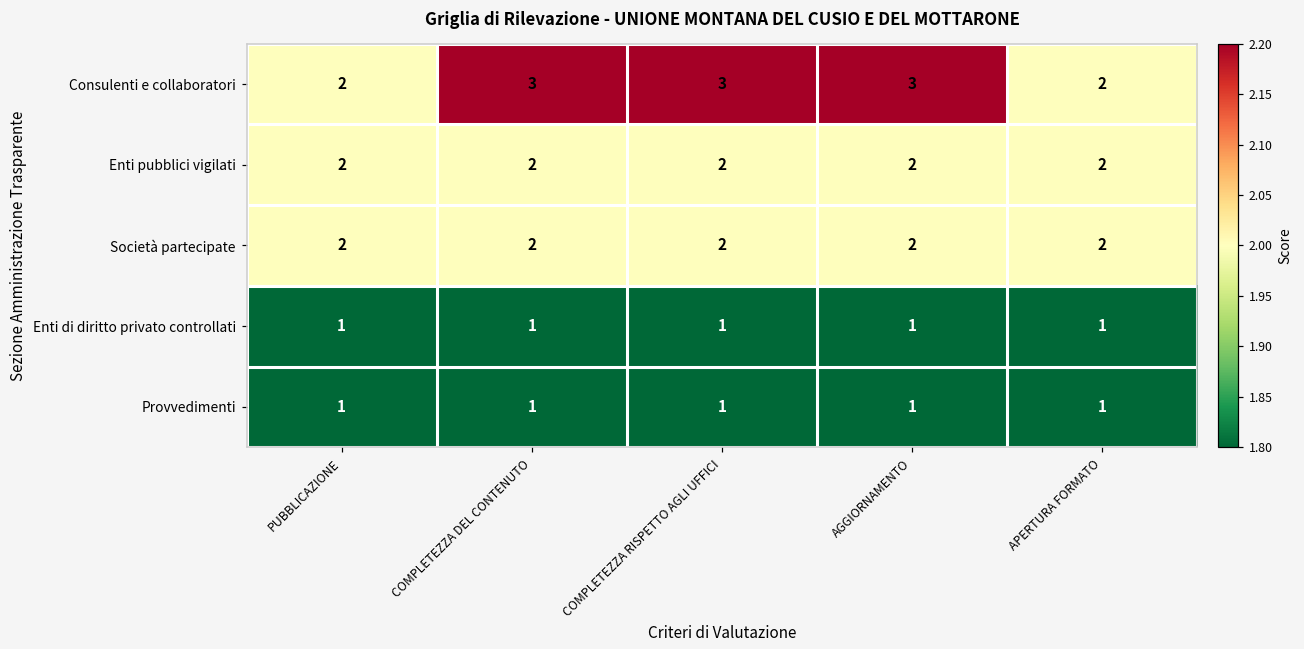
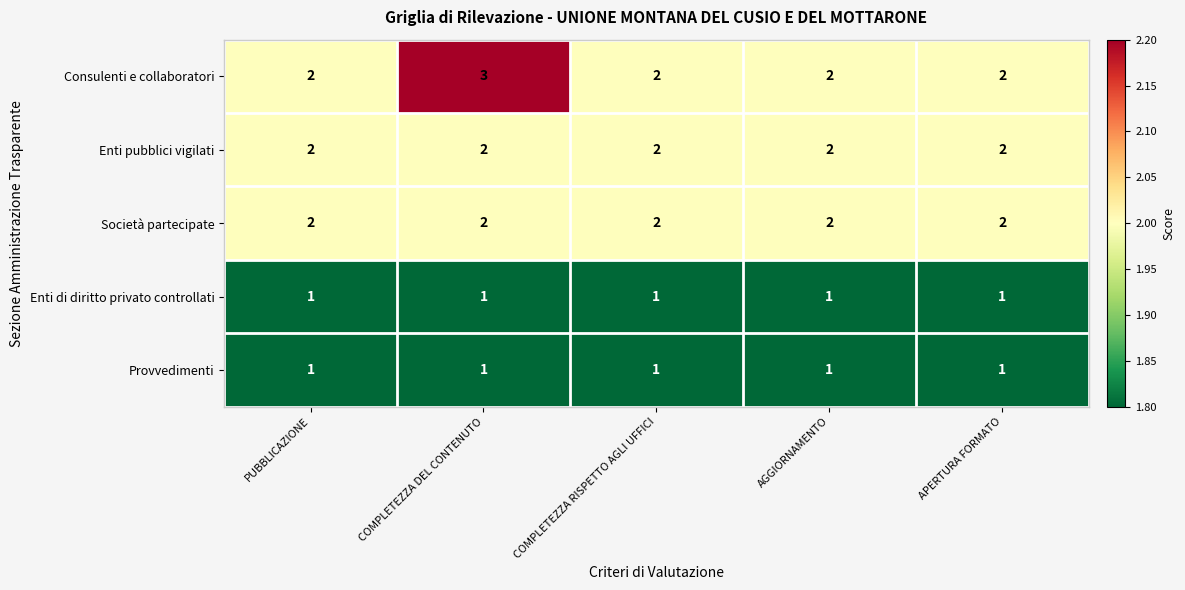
  {
    "Consulenti e collaboratori": {
      "PUBBLICAZIONE": 2,
      "COMPLETEZZA DEL CONTENUTO": 3,
-     "COMPLETEZZA RISPETTO AGLI UFFICI": 3,
-     "AGGIORNAMENTO": 3,
+     "COMPLETEZZA RISPETTO AGLI UFFICI": 2,
+     "AGGIORNAMENTO": 2,
      "APERTURA FORMATO": 2
    },
    "Enti pubblici vigilati": {
      "PUBBLICAZIONE": 2,
      "COMPLETEZZA DEL CONTENUTO": 2,
      "COMPLETEZZA RISPETTO AGLI UFFICI": 2,
      "AGGIORNAMENTO": 2,
      "APERTURA FORMATO": 2
    },
    "Società partecipate": {
      "PUBBLICAZIONE": 2,
      "COMPLETEZZA DEL CONTENUTO": 2,
      "COMPLETEZZA RISPETTO AGLI UFFICI": 2,
      "AGGIORNAMENTO": 2,
      "APERTURA FORMATO": 2
    },
    "Enti di diritto privato controllati": {
      "PUBBLICAZIONE": 1,
      "COMPLETEZZA DEL CONTENUTO": 1,
      "COMPLETEZZA RISPETTO AGLI UFFICI": 1,
      "AGGIORNAMENTO": 1,
      "APERTURA FORMATO": 1
    },
    "Provvedimenti": {
      "PUBBLICAZIONE": 1,
      "COMPLETEZZA DEL CONTENUTO": 1,
      "COMPLETEZZA RISPETTO AGLI UFFICI": 1,
      "AGGIORNAMENTO": 1,
      "APERTURA FORMATO": 1
    }
  }
